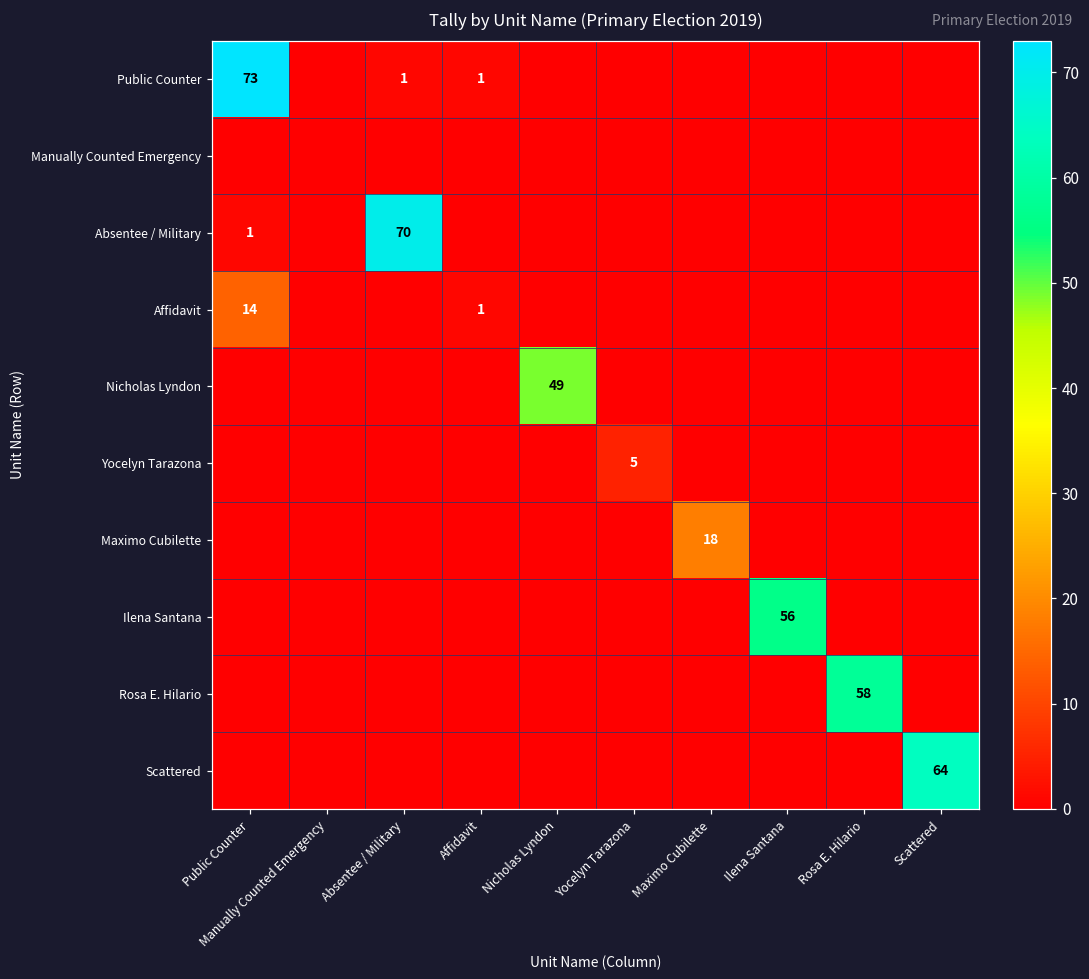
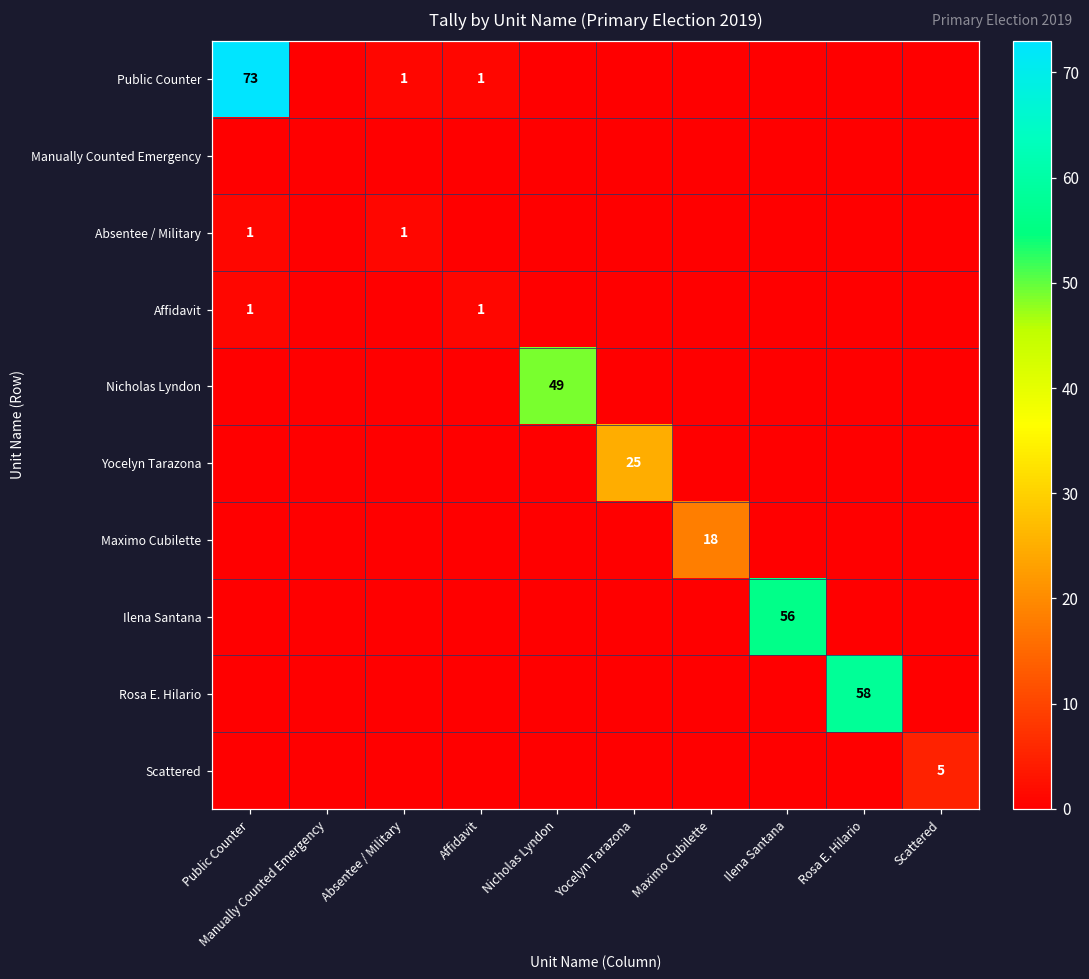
  {
    "Public Counter": {
      "Public Counter": 73,
      "Absentee / Military": 1,
      "Affidavit": 1
    },
    "Absentee / Military": {
      "Public Counter": 1,
-     "Absentee / Military": 70
+     "Absentee / Military": 1
    },
    "Affidavit": {
-     "Public Counter": 14,
+     "Public Counter": 1,
      "Affidavit": 1
    },
    "Nicholas Lyndon": {
      "Nicholas Lyndon": 49
    },
    "Yocelyn Tarazona": {
-     "Yocelyn Tarazona": 5
+     "Yocelyn Tarazona": 25
    },
    "Maximo Cubilette": {
      "Maximo Cubilette": 18
    },
    "Ilena Santana": {
      "Ilena Santana": 56
    },
    "Rosa E. Hilario": {
      "Rosa E. Hilario": 58
    },
    "Scattered": {
-     "Scattered": 64
+     "Scattered": 5
    }
  }
